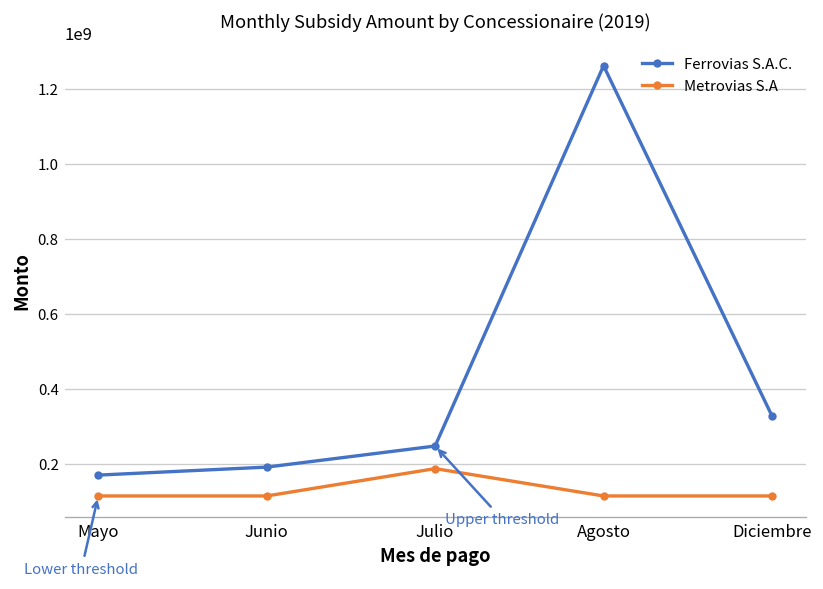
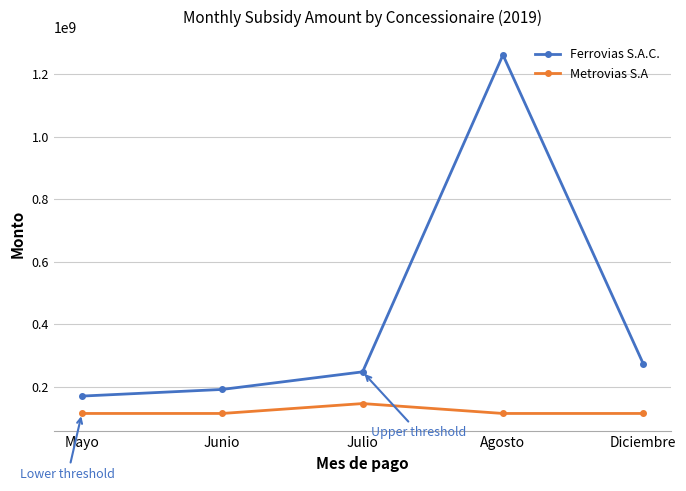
  {
    "Ferrovias S.A.C.": {
      "Mayo": 170000000,
      "Junio": 190000000,
      "Julio": 250000000,
      "Agosto": 1260000000,
-     "Diciembre": 330000000
+     "Diciembre": 270000000
    },
    "Metrovias S.A": {
      "Mayo": 110000000,
      "Junio": 110000000,
-     "Julio": 190000000,
+     "Julio": 150000000,
      "Agosto": 110000000,
      "Diciembre": 110000000
    }
  }
